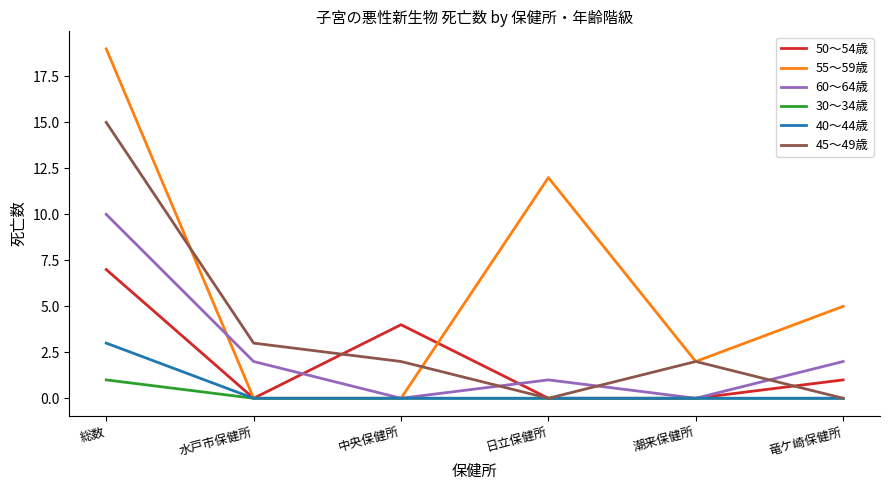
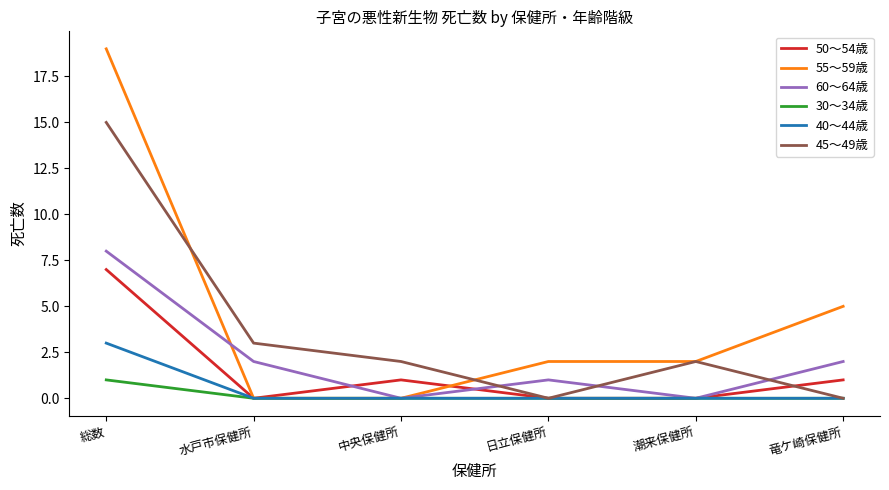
  {
    "50～54歳": {
      "総数": 7,
-     "中央保健所": 4,
+     "中央保健所": 1,
      "竜ケ崎保健所": 1
    },
    "55～59歳": {
      "総数": 19,
-     "日立保健所": 12,
+     "日立保健所": 2,
      "竜ケ崎保健所": 5
    },
    "60～64歳": {
-     "総数": 10,
+     "総数": 8,
      "水戸市保健所": 2,
      "日立保健所": 1,
      "竜ケ崎保健所": 2
    },
    "30～34歳": {
      "総数": 1
    },
    "40～44歳": {
      "総数": 3
    },
    "45～49歳": {
      "総数": 15,
      "水戸市保健所": 3,
      "中央保健所": 2
    }
  }
